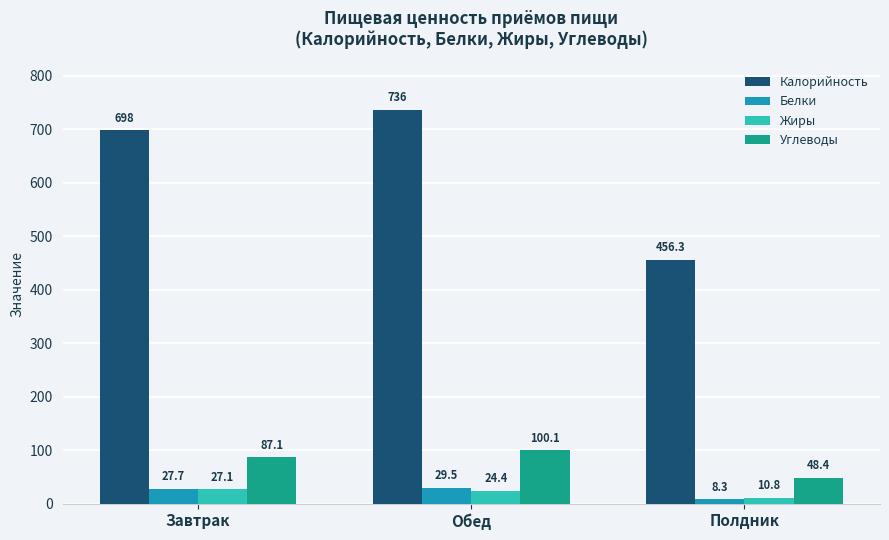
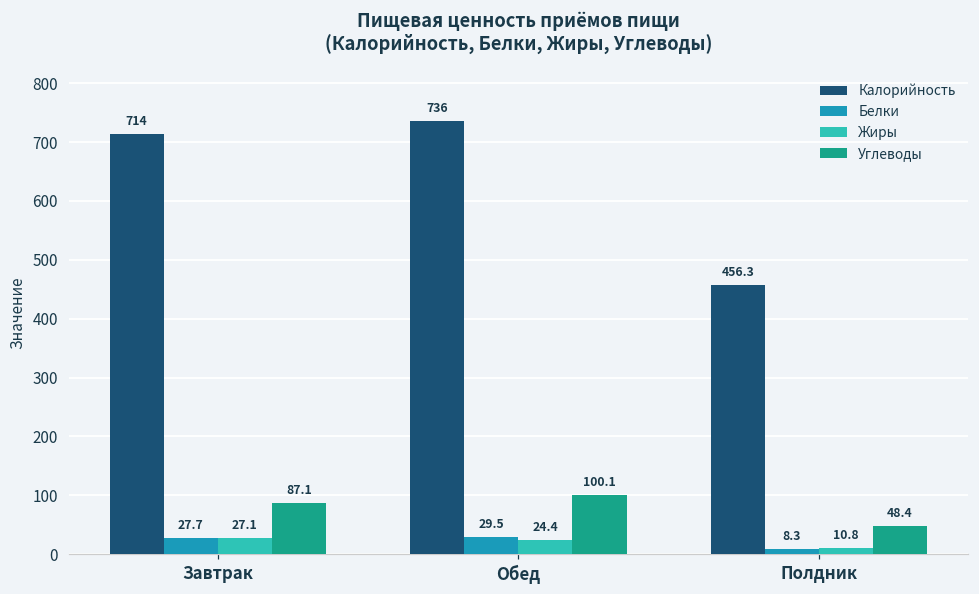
  {
    "Калорийность": {
-     "Завтрак": 698,
+     "Завтрак": 714,
      "Обед": 736,
      "Полдник": 456.3
    }
  }
